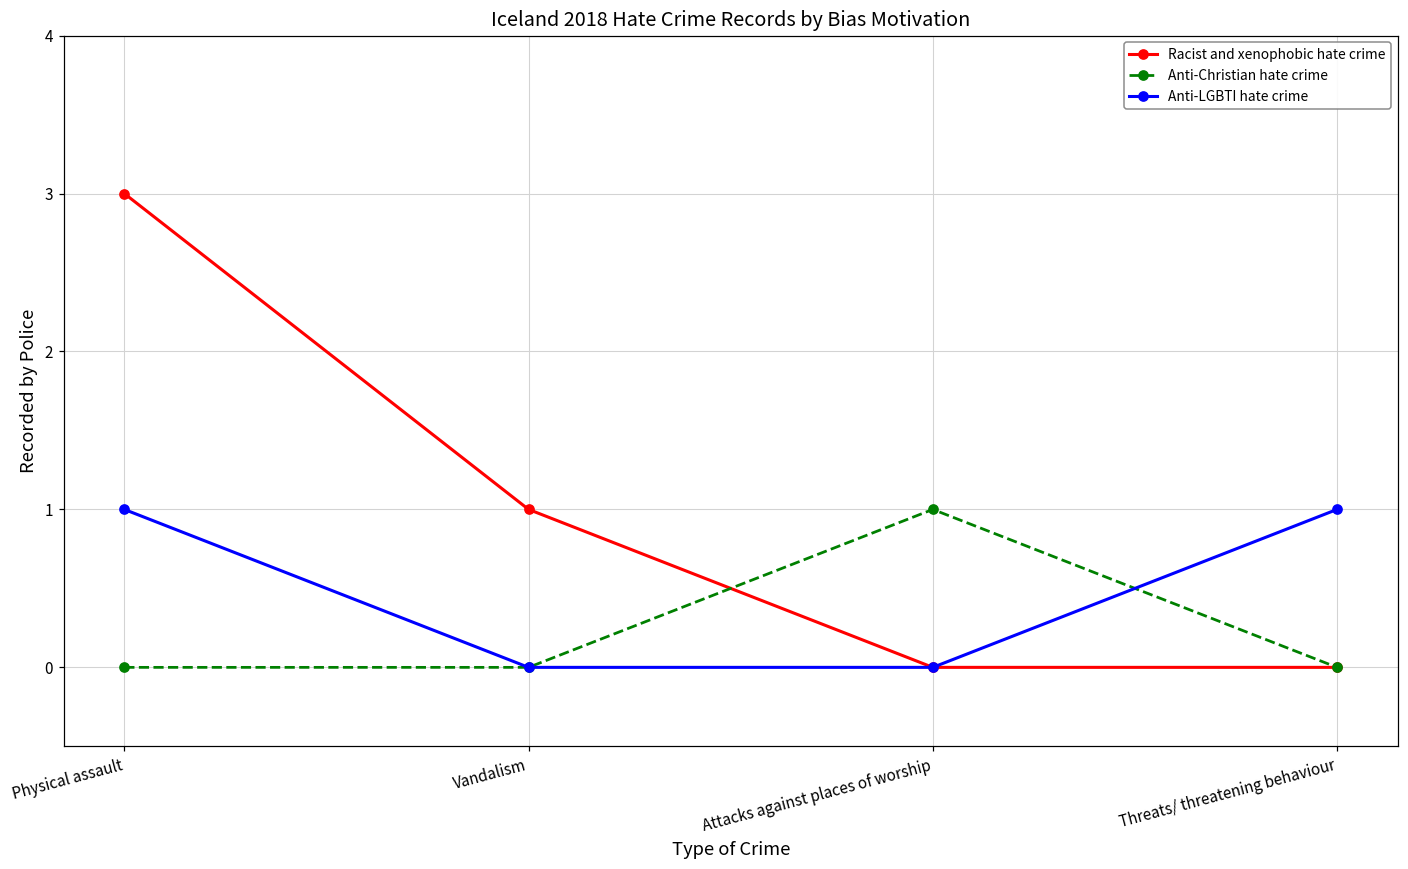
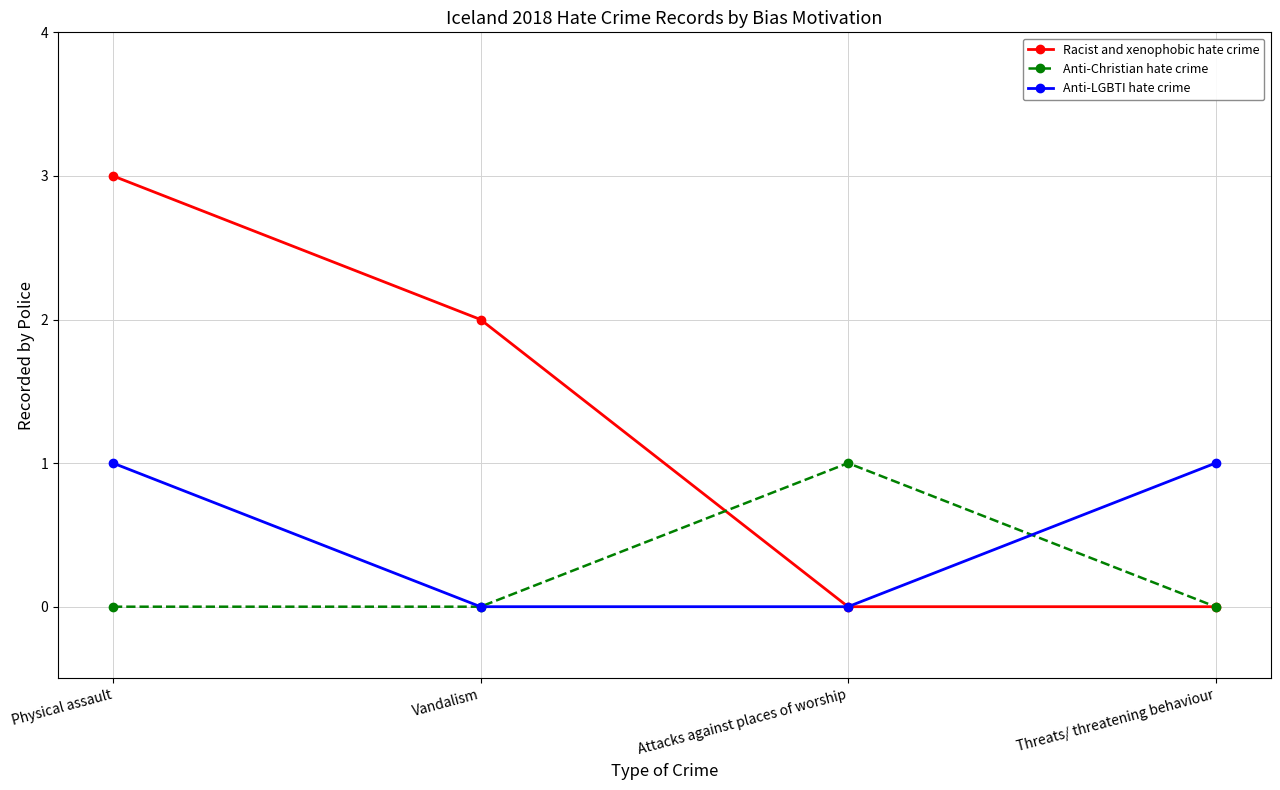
  {
    "Racist and xenophobic hate crime": {
      "Physical assault": 3,
-     "Vandalism": 1
+     "Vandalism": 2
    },
    "Anti-Christian hate crime": {
      "Physical assault": 0,
      "Attacks against places of worship": 1
    },
    "Anti-LGBTI hate crime": {
      "Physical assault": 1,
      "Threats/ threatening behaviour": 1
    }
  }
